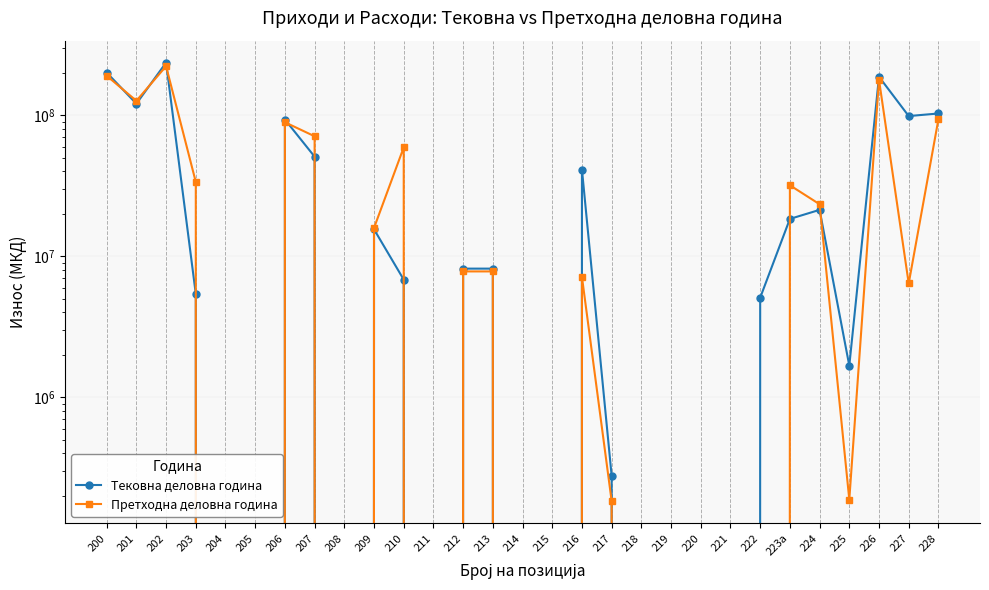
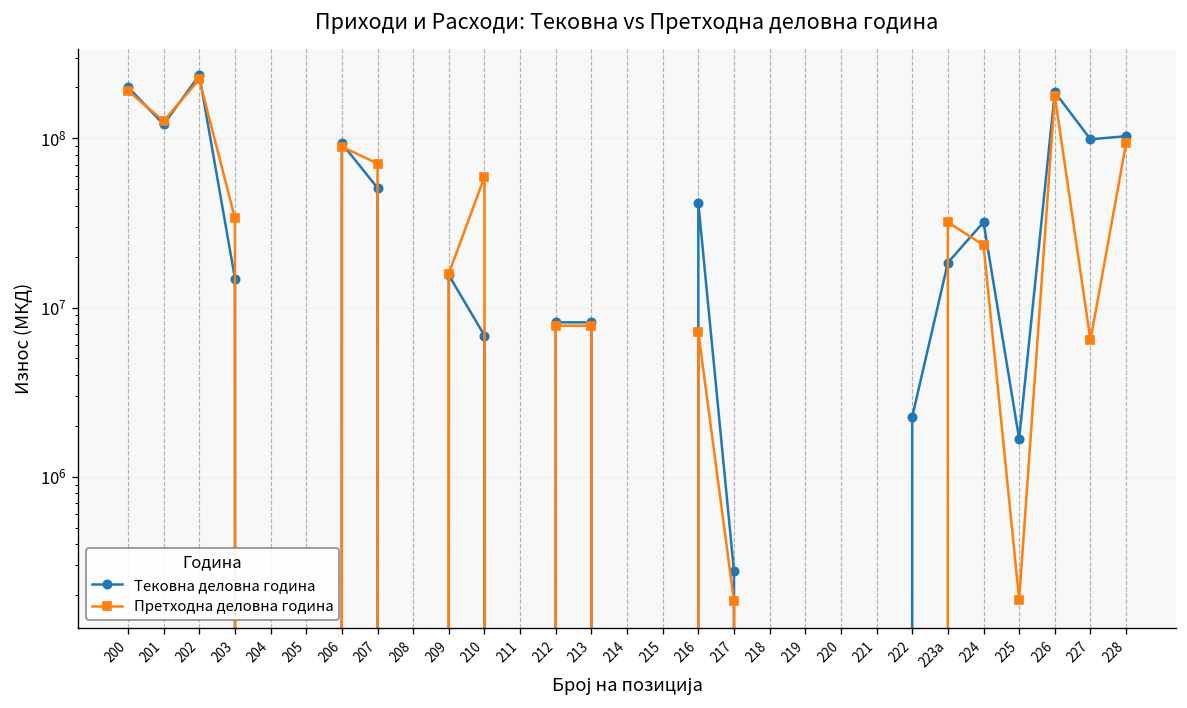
  {
    "Тековна деловна година": {
      "200": 200000000,
      "201": 120000000,
      "202": 240000000,
-     "203": 5400000,
+     "203": 15000000,
      "206": 90000000,
      "207": 51000000,
      "210": 7000000,
      "212": 8000000,
      "213": 8000000,
      "216": 41000000,
      "217": 280000,
-     "222": 5100000,
+     "222": 2300000,
      "223a": 18000000,
-     "224": 21000000,
+     "224": 32000000,
      "225": 1700000,
      "226": 190000000,
      "227": 100000000,
      "228": 100000000
    },
    "Претходна деловна година": {
      "200": 190000000,
      "201": 130000000,
      "202": 220000000,
      "203": 34000000,
      "206": 90000000,
      "207": 70000000,
      "210": 59000000,
      "212": 8000000,
      "213": 8000000,
      "216": 7000000,
      "217": 180000,
      "223a": 32000000,
      "224": 23000000,
      "225": 190000,
      "226": 180000000,
      "227": 6000000,
      "228": 90000000
    }
  }
